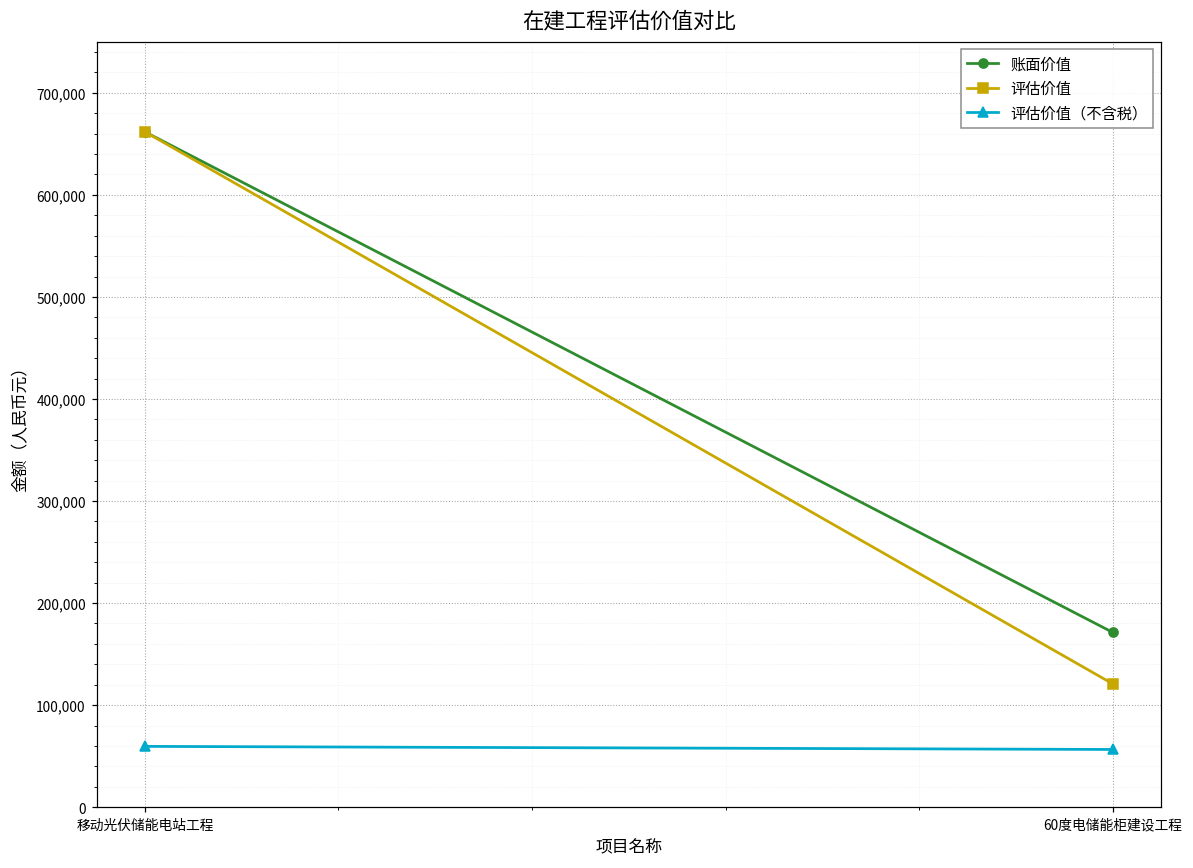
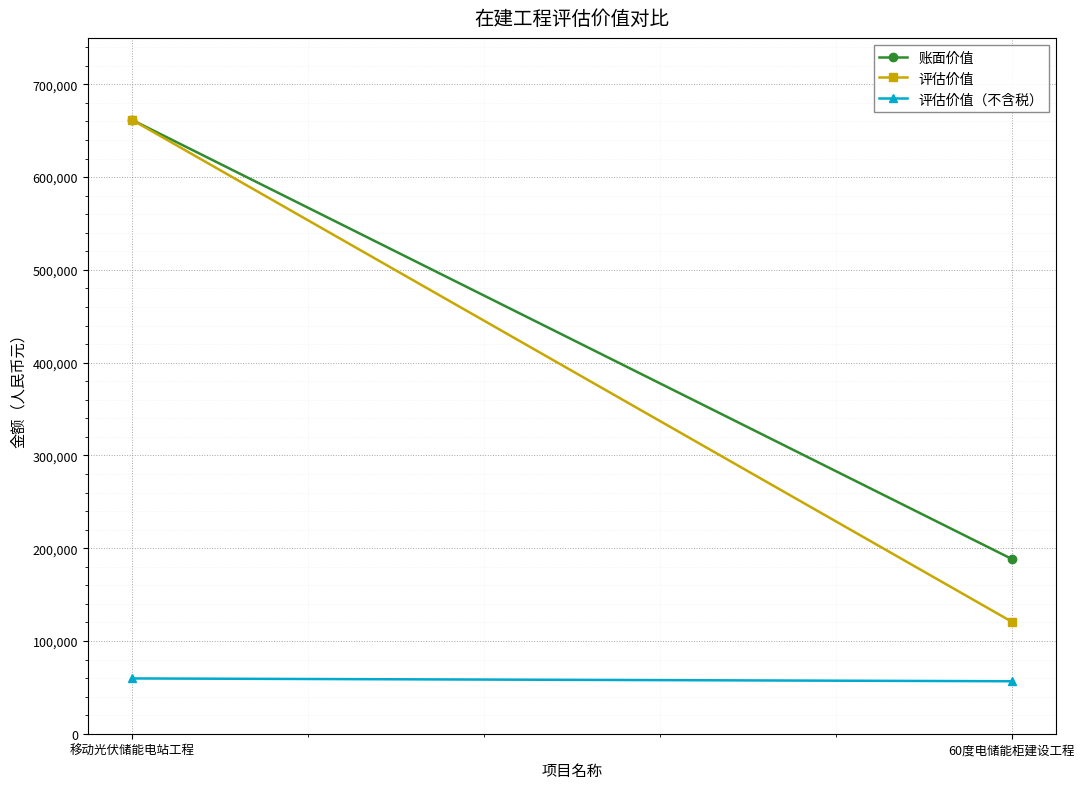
  {
    "账面价值": {
-     "60度电储能柜建设工程": "170,000"
+     "60度电储能柜建设工程": "190,000"
    },
    "评估价值": {
      "60度电储能柜建设工程": "120,000"
    },
    "评估价值（不含税）": {
      "移动光伏储能电站工程": "60,000",
      "60度电储能柜建设工程": "60,000"
    }
  }
